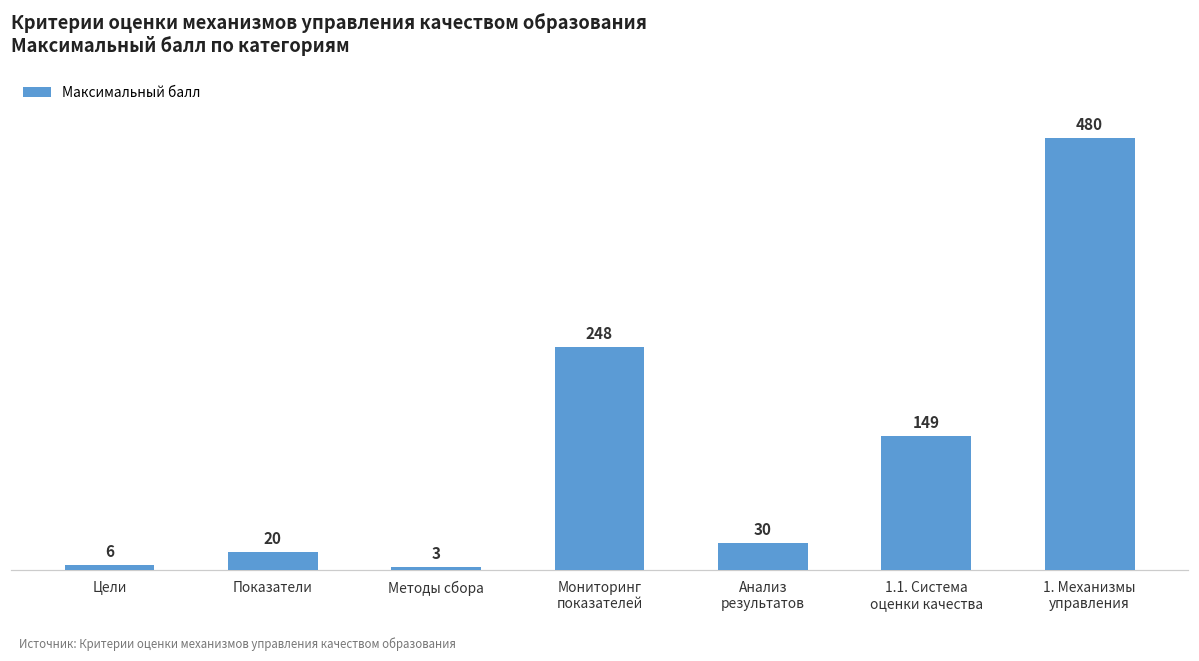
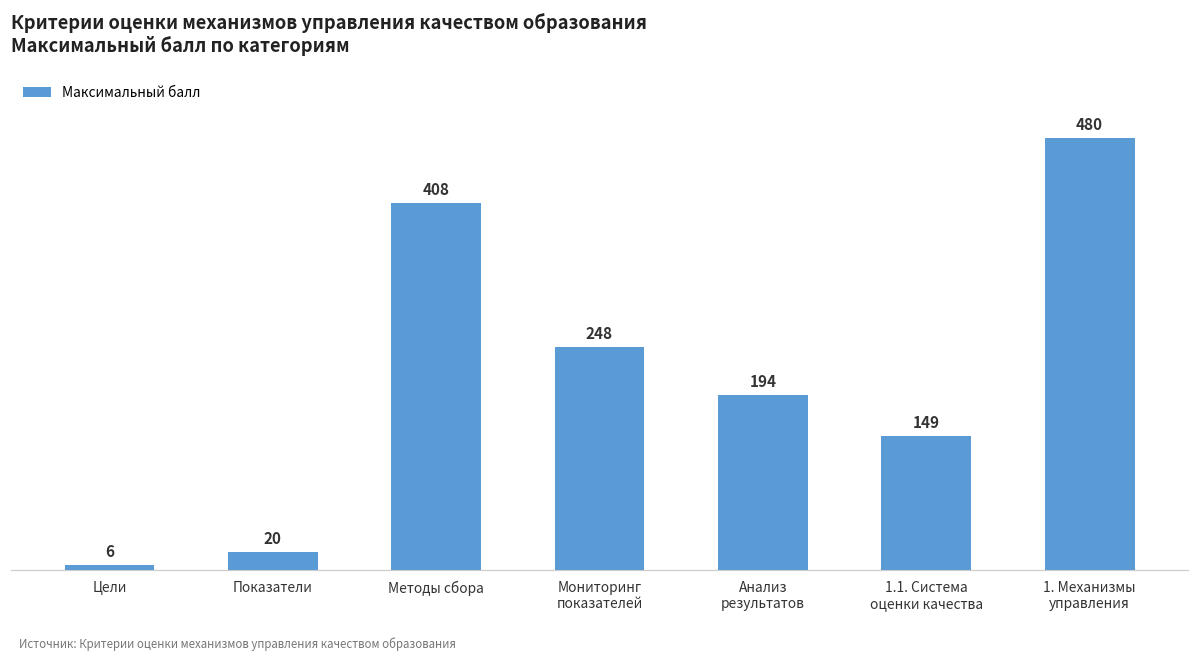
  {
    "Цели": 6,
    "Показатели": 20,
-   "Методы сбора": 3,
+   "Методы сбора": 408,
    "Мониторинг показателей": 248,
-   "Анализ результатов": 30,
+   "Анализ результатов": 194,
    "1.1. Система оценки качества": 149,
    "1. Механизмы управления": 480
  }
